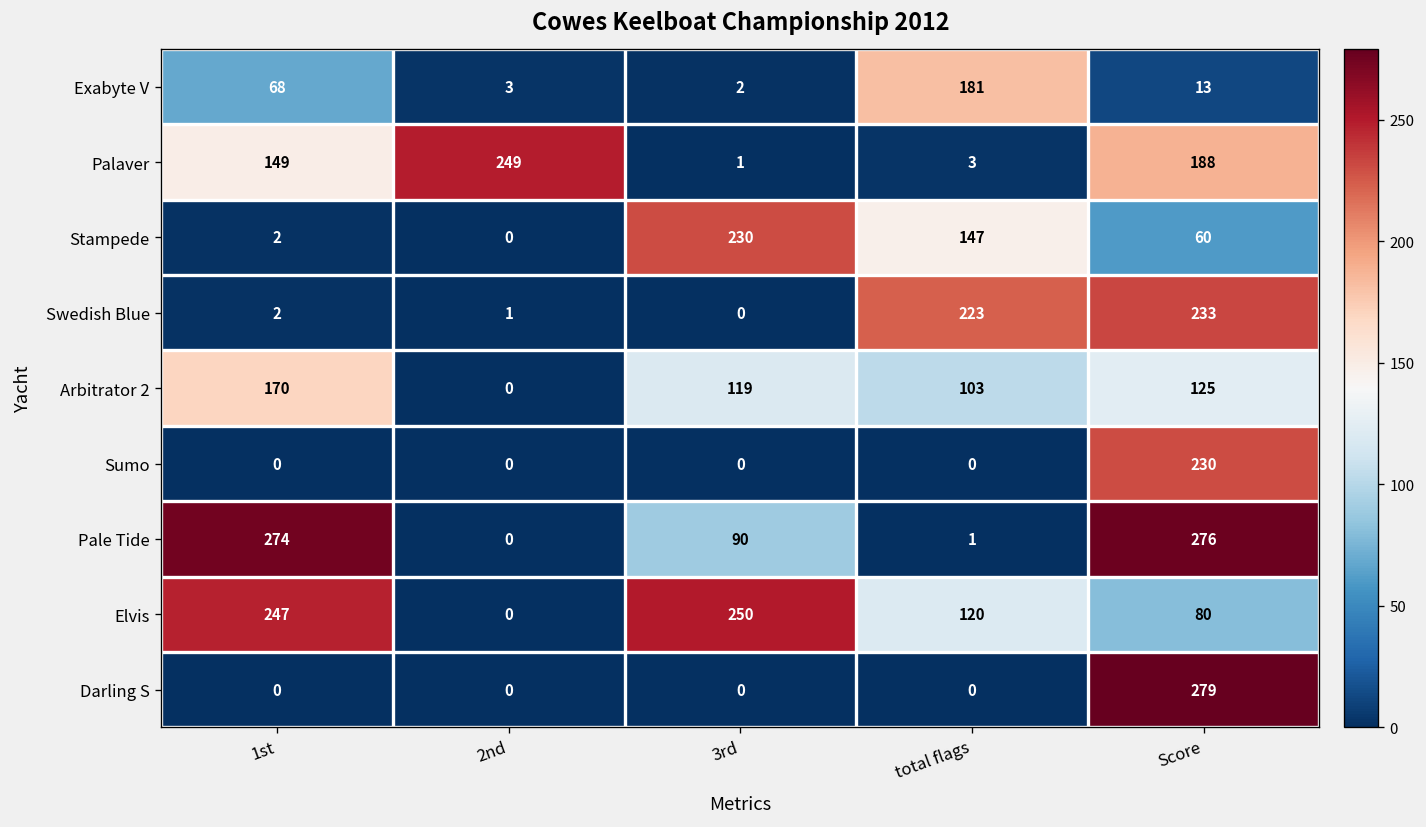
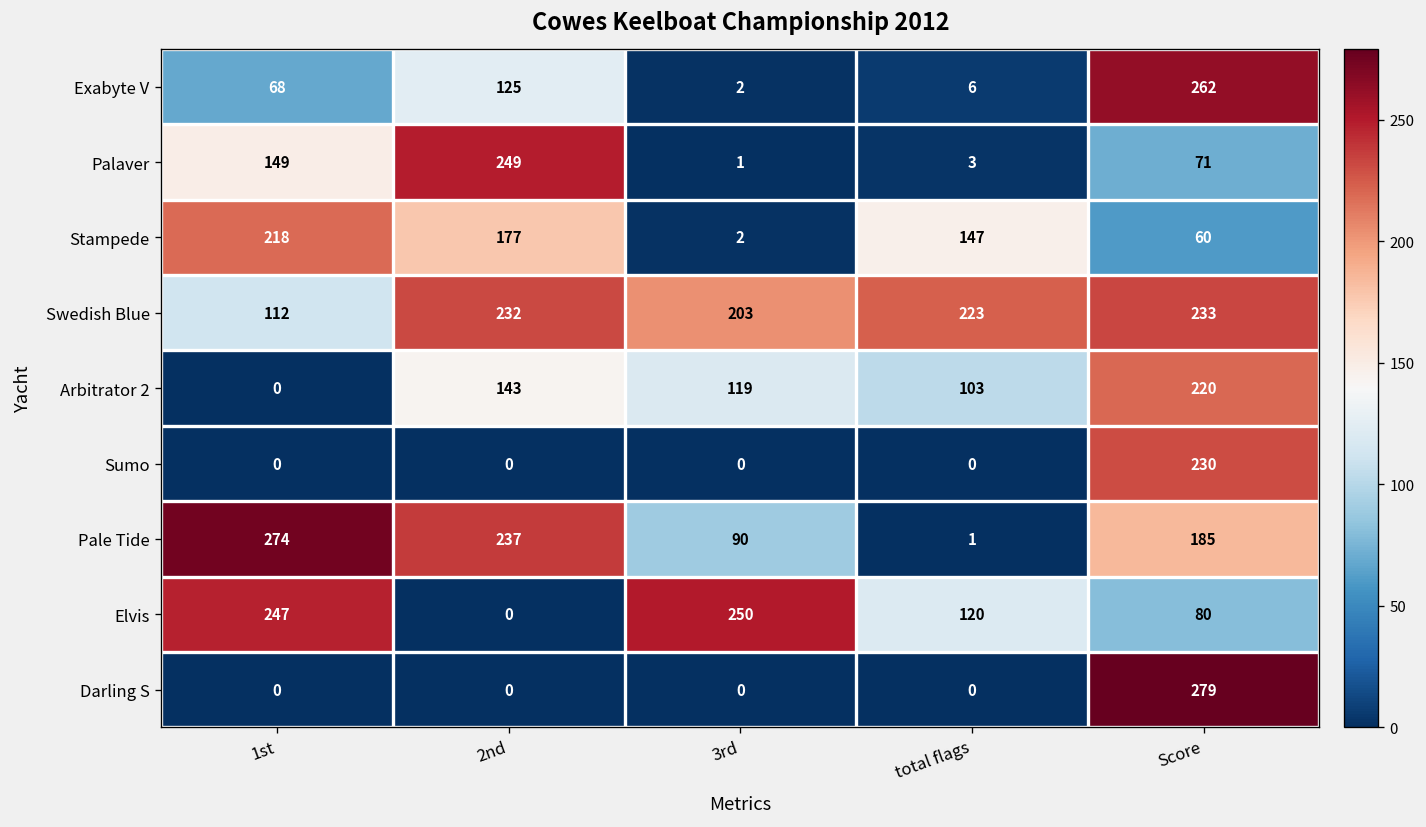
  {
    "Exabyte V": {
      "1st": 68,
-     "2nd": 3,
+     "2nd": 125,
      "3rd": 2,
-     "total flags": 181,
-     "Score": 13
+     "total flags": 6,
+     "Score": 262
    },
    "Palaver": {
      "1st": 149,
      "2nd": 249,
      "3rd": 1,
      "total flags": 3,
-     "Score": 188
+     "Score": 71
    },
    "Stampede": {
-     "1st": 2,
-     "2nd": 0,
-     "3rd": 230,
+     "1st": 218,
+     "2nd": 177,
+     "3rd": 2,
      "total flags": 147,
      "Score": 60
    },
    "Swedish Blue": {
-     "1st": 2,
-     "2nd": 1,
-     "3rd": 0,
+     "1st": 112,
+     "2nd": 232,
+     "3rd": 203,
      "total flags": 223,
      "Score": 233
    },
    "Arbitrator 2": {
-     "1st": 170,
-     "2nd": 0,
+     "1st": 0,
+     "2nd": 143,
      "3rd": 119,
      "total flags": 103,
-     "Score": 125
+     "Score": 220
    },
    "Sumo": {
      "1st": 0,
      "2nd": 0,
      "3rd": 0,
      "total flags": 0,
      "Score": 230
    },
    "Pale Tide": {
      "1st": 274,
-     "2nd": 0,
+     "2nd": 237,
      "3rd": 90,
      "total flags": 1,
-     "Score": 276
+     "Score": 185
    },
    "Elvis": {
      "1st": 247,
      "2nd": 0,
      "3rd": 250,
      "total flags": 120,
      "Score": 80
    },
    "Darling S": {
      "1st": 0,
      "2nd": 0,
      "3rd": 0,
      "total flags": 0,
      "Score": 279
    }
  }
